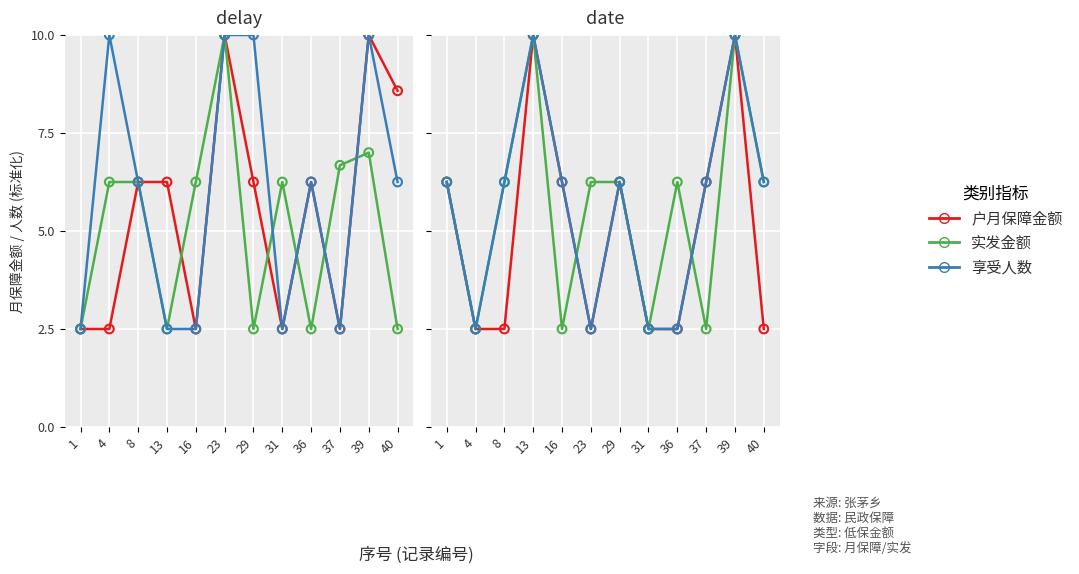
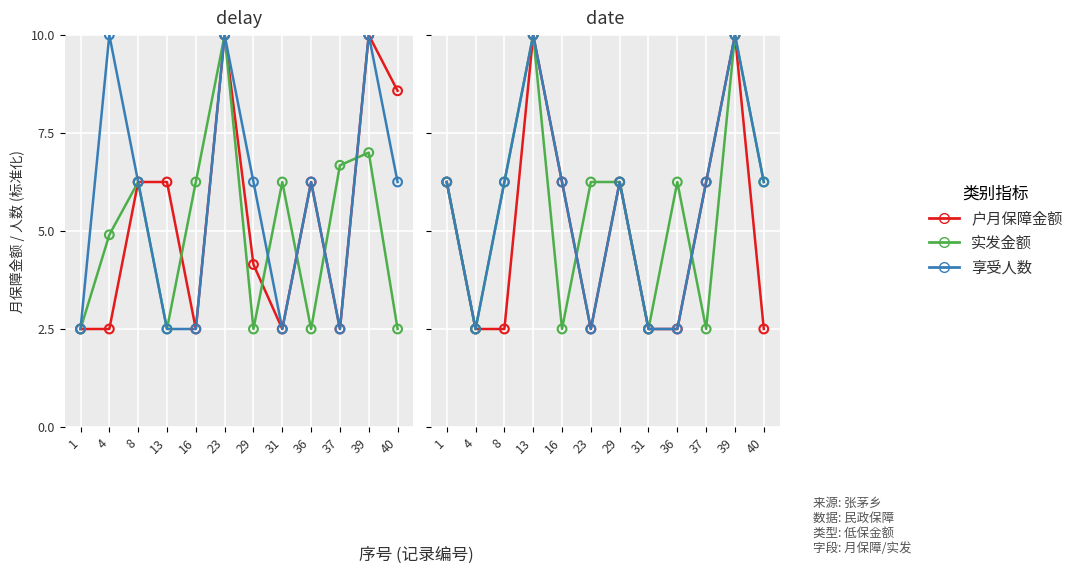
  {
    "delay": {
      "户月保障金额": {
        "4": 2.5,
        "13": 6.3,
-       "29": 6.3,
+       "29": 4.1,
        "40": 8.6
      },
      "实发金额": {
-       "4": 6.3,
+       "4": 4.9,
        "16": 6.3,
        "29": 2.5,
        "31": 6.3,
        "36": 2.5,
        "37": 6.7,
        "39": 7.0,
        "40": 2.5
      },
      "享受人数": {
        "4": 10.0,
-       "29": 10.0,
+       "29": 6.3,
        "40": 6.3
      }
    }
  }
